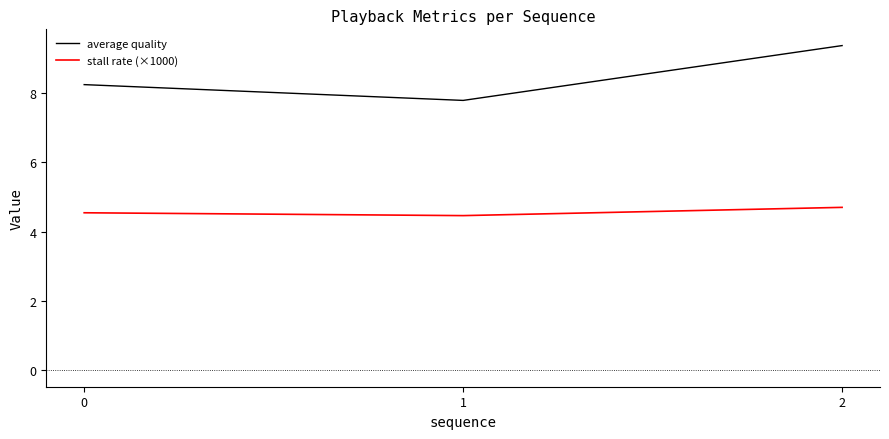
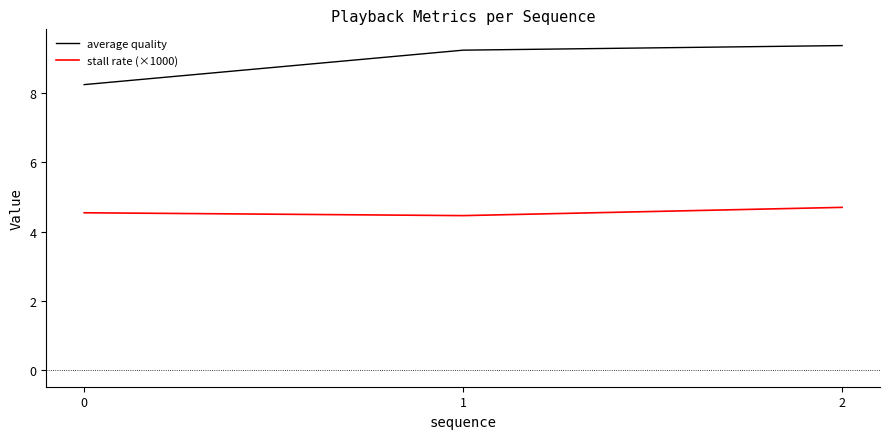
  {
    "average quality": {
      "0": 8.2,
-     "1": 7.8,
+     "1": 9.2,
      "2": 9.4
    },
    "stall rate (×1000)": {
      "0": 4.5,
      "1": 4.5,
      "2": 4.7
    }
  }
